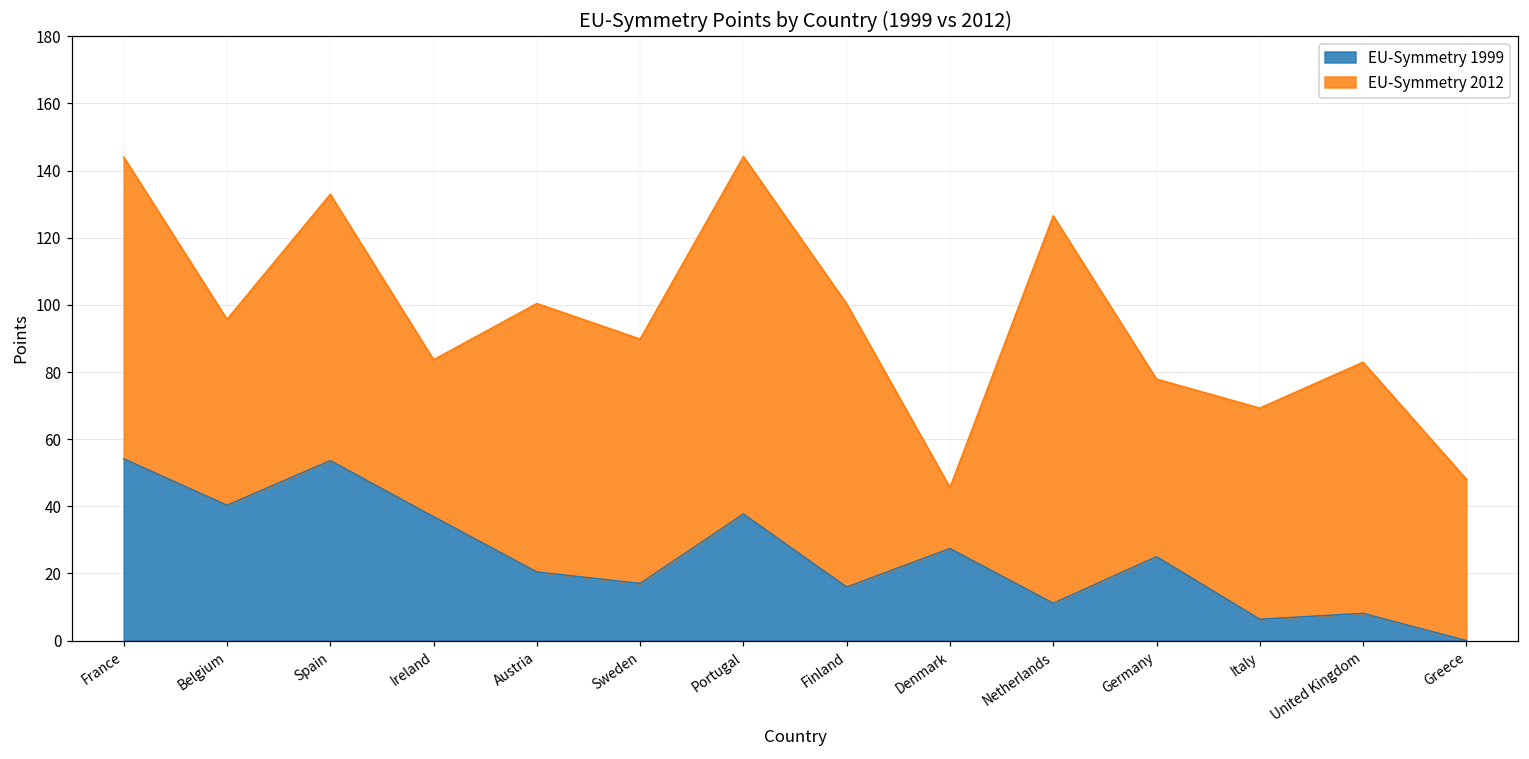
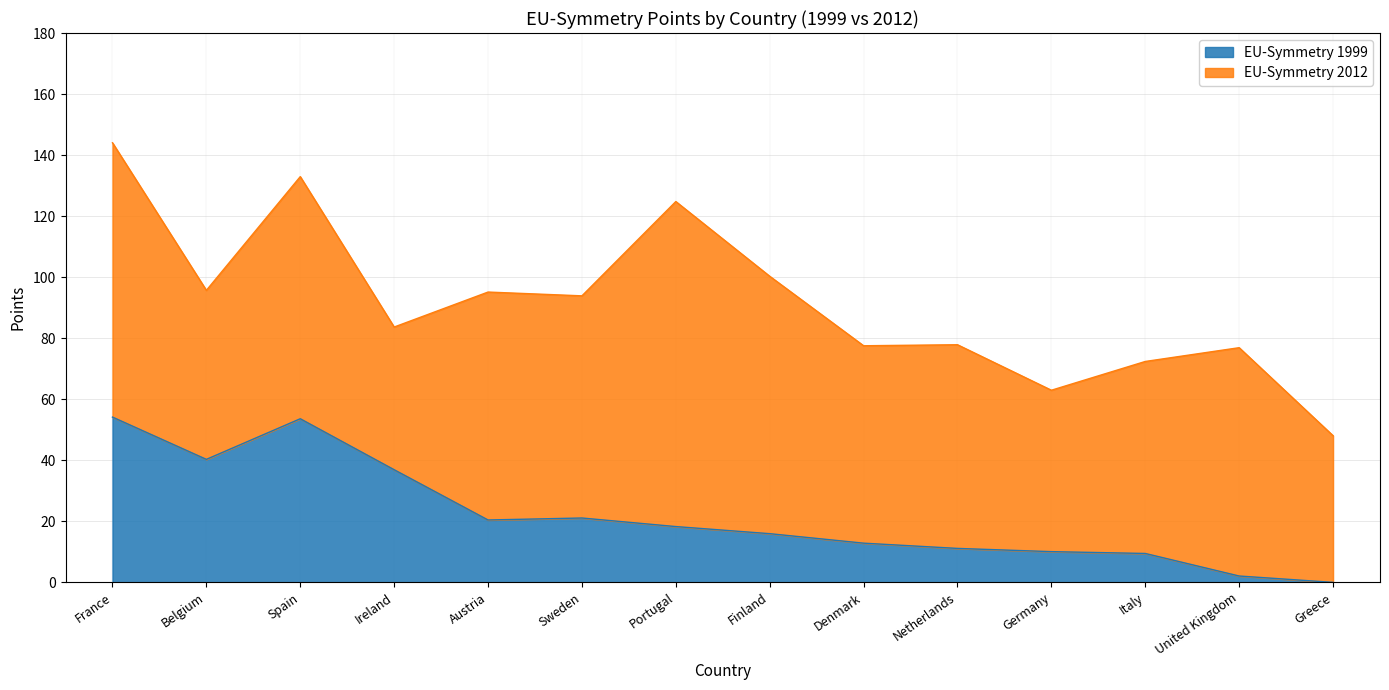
  {
    "EU-Symmetry 1999": {
      "France": 54,
      "Belgium": 40,
      "Spain": 54,
      "Ireland": 37,
      "Austria": 20,
-     "Sweden": 17,
-     "Portugal": 38,
+     "Sweden": 21,
+     "Portugal": 18,
      "Finland": 16,
-     "Denmark": 27,
+     "Denmark": 13,
      "Netherlands": 11,
-     "Germany": 25,
-     "Italy": 6,
-     "United Kingdom": 8,
+     "Germany": 10,
+     "Italy": 9,
+     "United Kingdom": 2,
      "Greece": 0
    },
    "EU-Symmetry 2012": {
      "France": 90,
      "Belgium": 55,
      "Spain": 79,
      "Ireland": 47,
-     "Austria": 80,
+     "Austria": 75,
      "Sweden": 73,
      "Portugal": 107,
      "Finland": 84,
-     "Denmark": 18,
-     "Netherlands": 115,
+     "Denmark": 65,
+     "Netherlands": 67,
      "Germany": 53,
      "Italy": 63,
      "United Kingdom": 75,
      "Greece": 48
    }
  }
